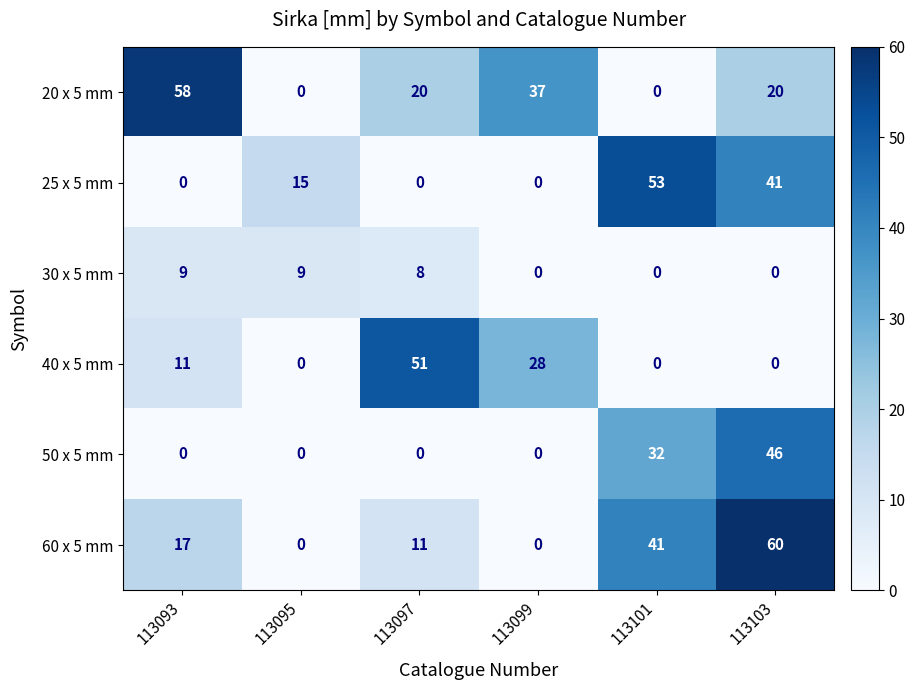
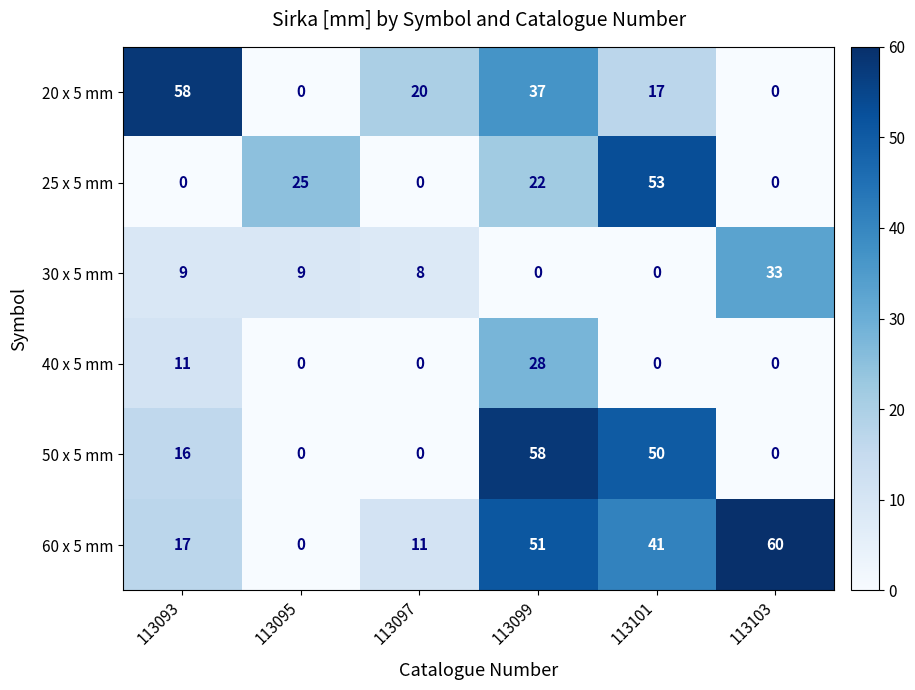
  {
    "20 x 5 mm": {
      "113093": 58,
      "113095": 0,
      "113097": 20,
      "113099": 37,
-     "113101": 0,
-     "113103": 20
+     "113101": 17,
+     "113103": 0
    },
    "25 x 5 mm": {
      "113093": 0,
-     "113095": 15,
+     "113095": 25,
      "113097": 0,
-     "113099": 0,
+     "113099": 22,
      "113101": 53,
-     "113103": 41
+     "113103": 0
    },
    "30 x 5 mm": {
      "113093": 9,
      "113095": 9,
      "113097": 8,
      "113099": 0,
      "113101": 0,
-     "113103": 0
+     "113103": 33
    },
    "40 x 5 mm": {
      "113093": 11,
      "113095": 0,
-     "113097": 51,
+     "113097": 0,
      "113099": 28,
      "113101": 0,
      "113103": 0
    },
    "50 x 5 mm": {
-     "113093": 0,
+     "113093": 16,
      "113095": 0,
      "113097": 0,
-     "113099": 0,
-     "113101": 32,
-     "113103": 46
+     "113099": 58,
+     "113101": 50,
+     "113103": 0
    },
    "60 x 5 mm": {
      "113093": 17,
      "113095": 0,
      "113097": 11,
-     "113099": 0,
+     "113099": 51,
      "113101": 41,
      "113103": 60
    }
  }
